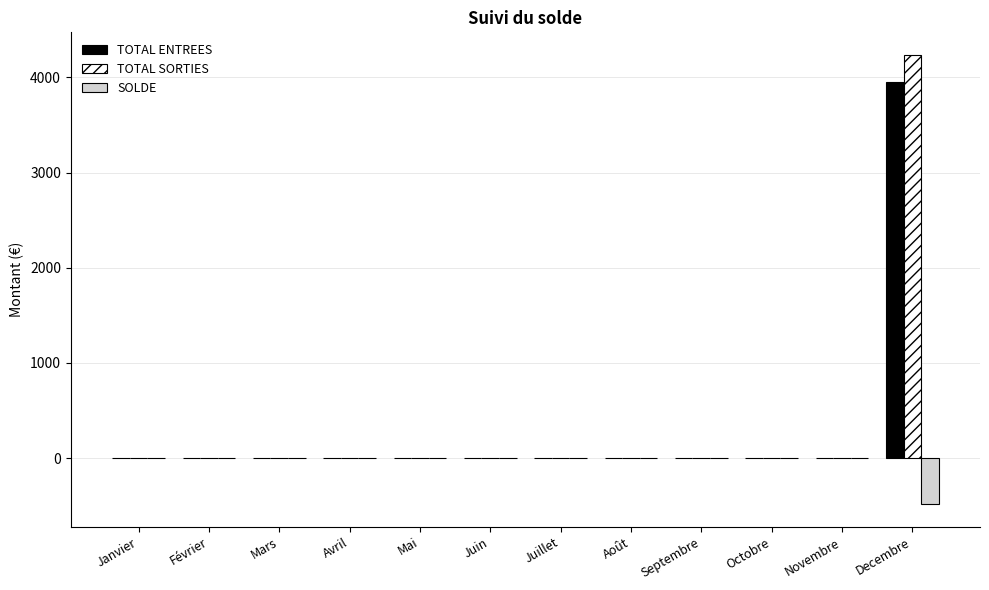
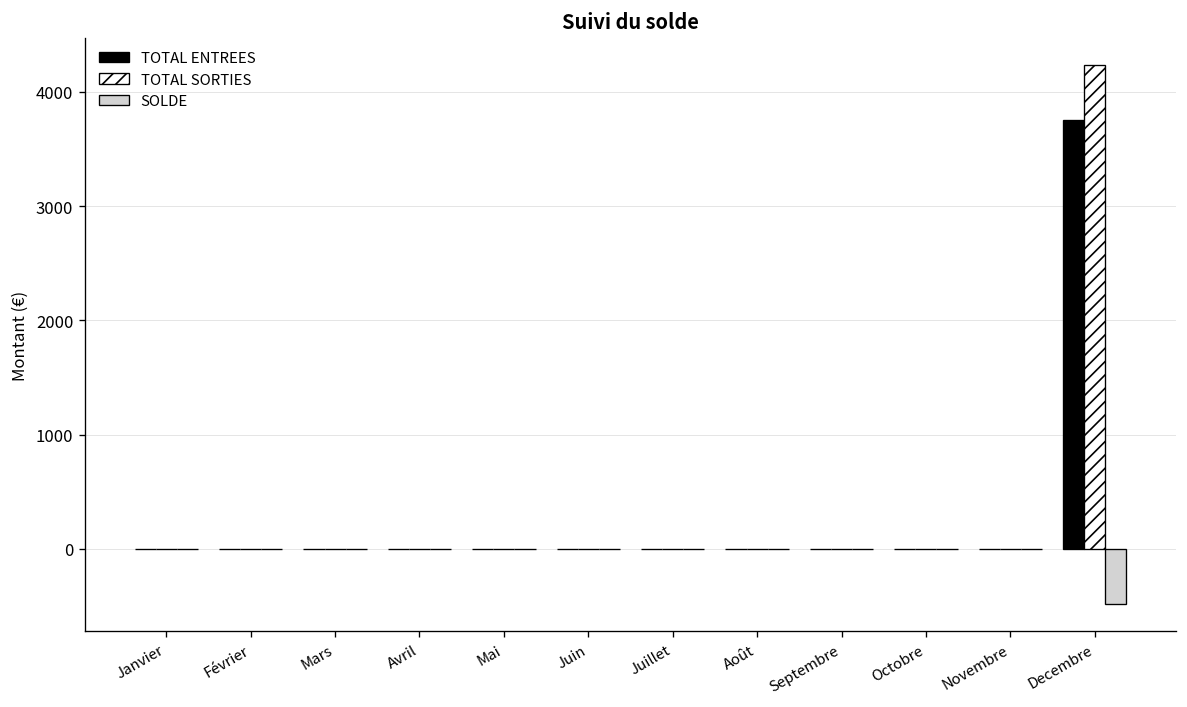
  {
    "TOTAL ENTREES": {
      "Janvier": 0,
      "Février": 0,
      "Mars": 0,
      "Avril": 0,
      "Mai": 0,
      "Juin": 0,
      "Juillet": 0,
      "Août": 0,
      "Septembre": 0,
      "Octobre": 0,
      "Novembre": 0,
-     "Decembre": 4000
+     "Decembre": 3800
    },
    "TOTAL SORTIES": {
      "Janvier": 0,
      "Février": 0,
      "Mars": 0,
      "Avril": 0,
      "Mai": 0,
      "Juin": 0,
      "Juillet": 0,
      "Août": 0,
      "Septembre": 0,
      "Octobre": 0,
      "Novembre": 0,
      "Decembre": 4200
    },
    "SOLDE": {
      "Janvier": 0,
      "Février": 0,
      "Mars": 0,
      "Avril": 0,
      "Mai": 0,
      "Juin": 0,
      "Juillet": 0,
      "Août": 0,
      "Septembre": 0,
      "Octobre": 0,
      "Novembre": 0,
      "Decembre": -500
    }
  }
